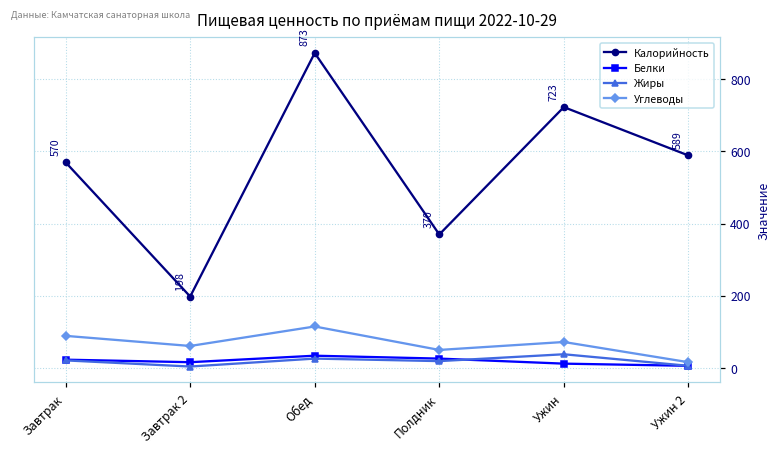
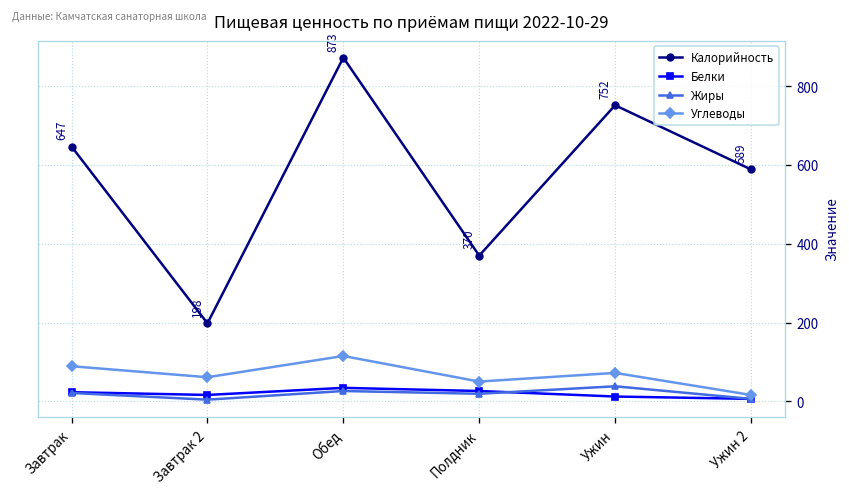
  {
    "Калорийность": {
-     "Завтрак": 570,
+     "Завтрак": 647,
      "Завтрак 2": 198,
      "Обед": 873,
      "Полдник": 370,
-     "Ужин": 723,
+     "Ужин": 752,
      "Ужин 2": 589
    },
    "Белки": {
      "Завтрак 2": 20,
      "Обед": 30,
      "Ужин": 10
    }
  }
